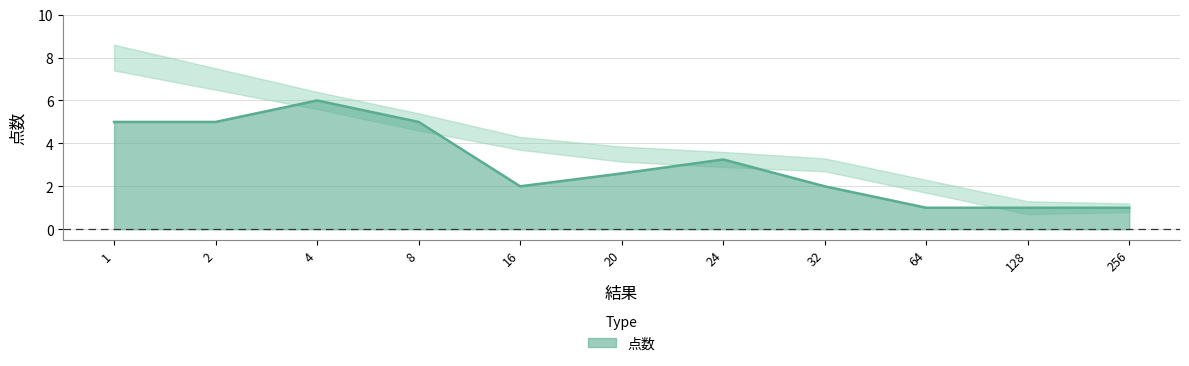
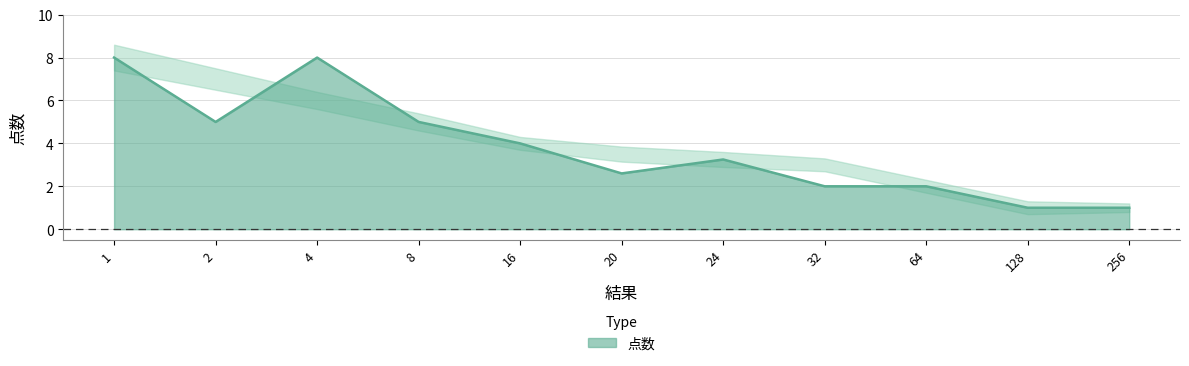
  {
    "点数": {
-     "1": 5,
+     "1": 8,
      "2": 5,
-     "4": 6,
+     "4": 8,
      "8": 5,
-     "16": 2,
+     "16": 4,
      "20": 2.6,
      "24": 3.3,
      "32": 2,
-     "64": 1,
+     "64": 2,
      "128": 1,
      "256": 1
    }
  }
